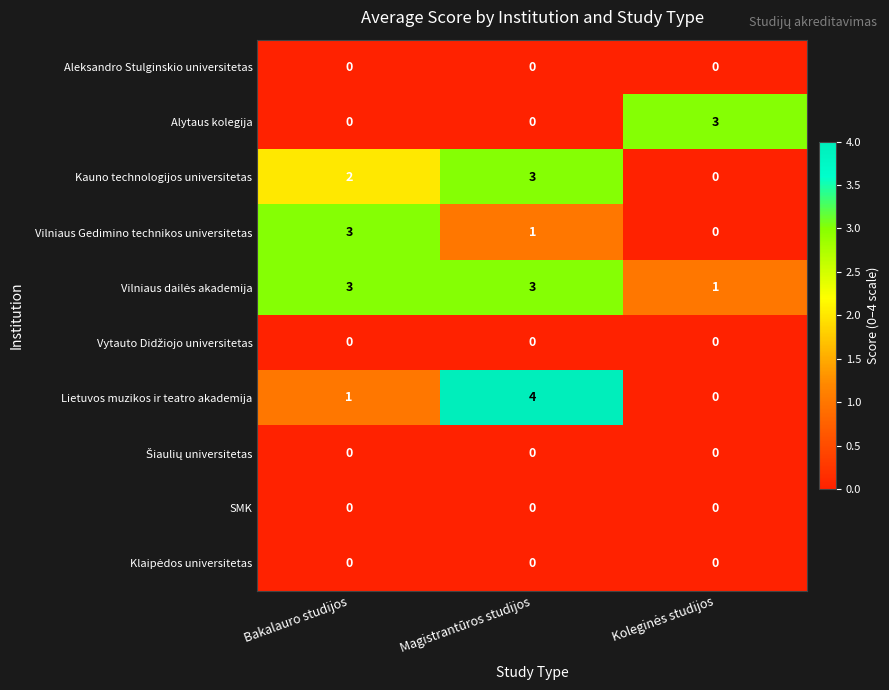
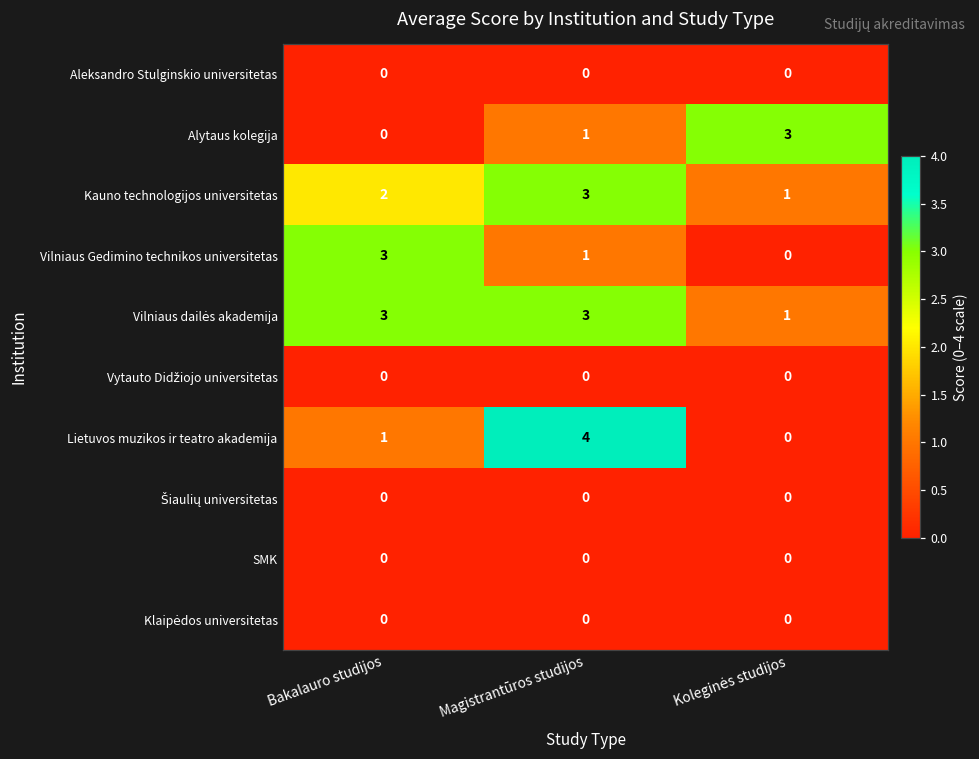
  {
    "Aleksandro Stulginskio universitetas": {
      "Bakalauro studijos": 0,
      "Magistrantūros studijos": 0,
      "Koleginės studijos": 0
    },
    "Alytaus kolegija": {
      "Bakalauro studijos": 0,
-     "Magistrantūros studijos": 0,
+     "Magistrantūros studijos": 1,
      "Koleginės studijos": 3
    },
    "Kauno technologijos universitetas": {
      "Bakalauro studijos": 2,
      "Magistrantūros studijos": 3,
-     "Koleginės studijos": 0
+     "Koleginės studijos": 1
    },
    "Vilniaus Gedimino technikos universitetas": {
      "Bakalauro studijos": 3,
      "Magistrantūros studijos": 1,
      "Koleginės studijos": 0
    },
    "Vilniaus dailės akademija": {
      "Bakalauro studijos": 3,
      "Magistrantūros studijos": 3,
      "Koleginės studijos": 1
    },
    "Vytauto Didžiojo universitetas": {
      "Bakalauro studijos": 0,
      "Magistrantūros studijos": 0,
      "Koleginės studijos": 0
    },
    "Lietuvos muzikos ir teatro akademija": {
      "Bakalauro studijos": 1,
      "Magistrantūros studijos": 4,
      "Koleginės studijos": 0
    },
    "Šiaulių universitetas": {
      "Bakalauro studijos": 0,
      "Magistrantūros studijos": 0,
      "Koleginės studijos": 0
    },
    "SMK": {
      "Bakalauro studijos": 0,
      "Magistrantūros studijos": 0,
      "Koleginės studijos": 0
    },
    "Klaipėdos universitetas": {
      "Bakalauro studijos": 0,
      "Magistrantūros studijos": 0,
      "Koleginės studijos": 0
    }
  }
